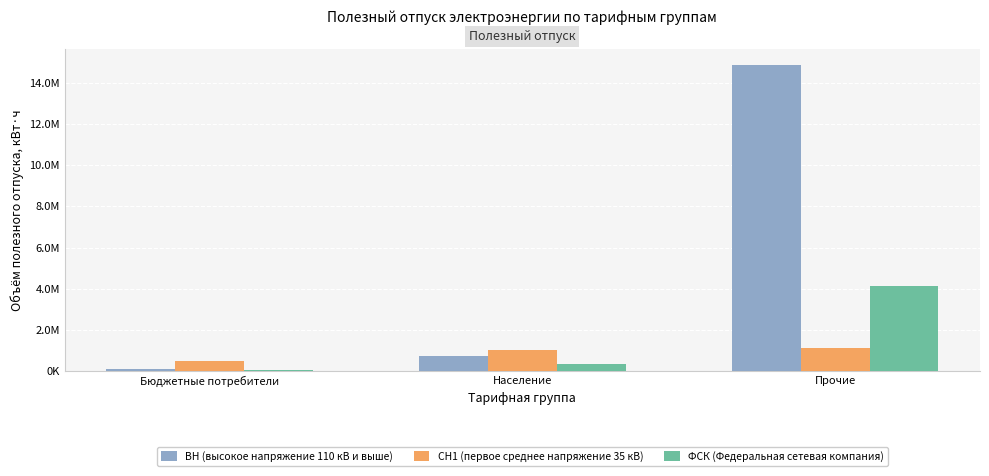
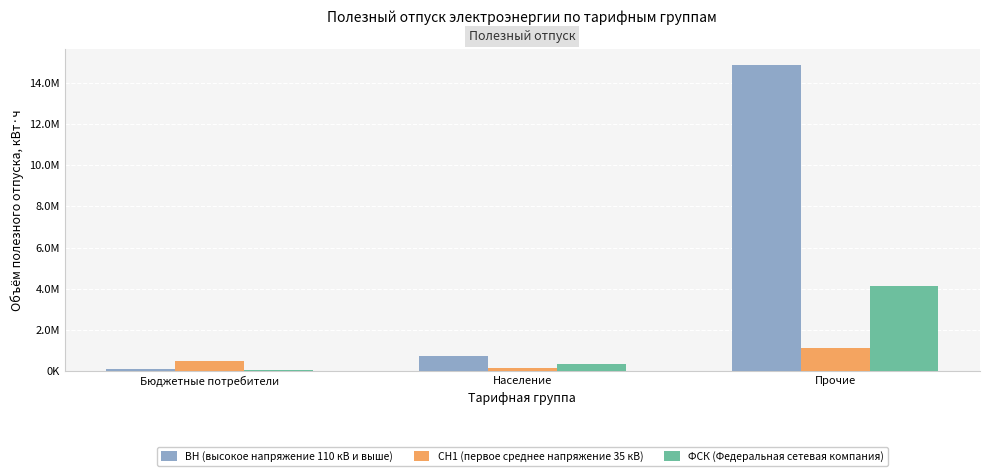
  {
    "СН1 (первое среднее напряжение 35 кВ)": {
      "Бюджетные потребители": 500000,
-     "Население": 1000000,
+     "Население": 100000,
      "Прочие": 1100000
    }
  }
